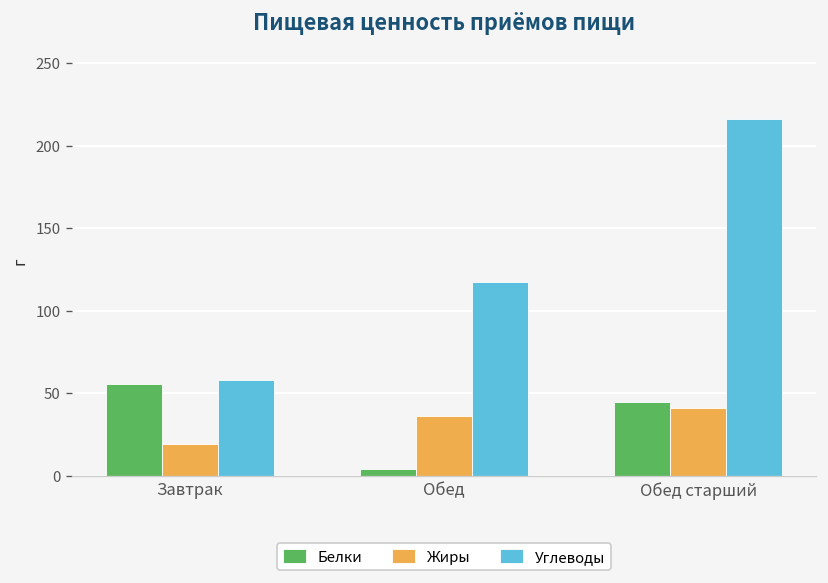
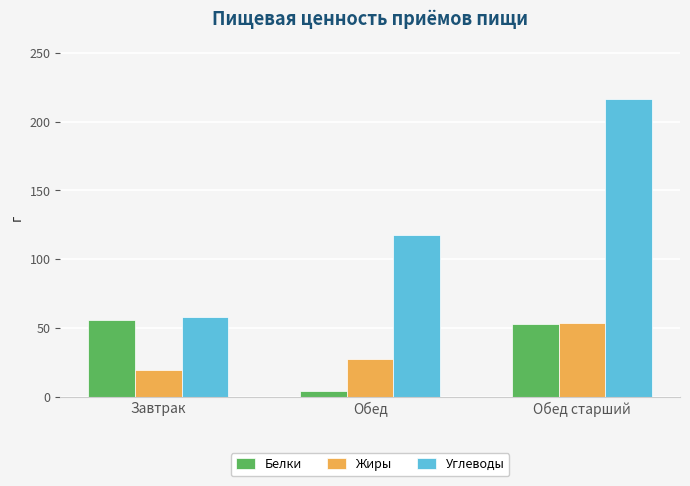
  {
    "Белки": {
      "Завтрак": 56,
      "Обед": 4,
-     "Обед старший": 45
+     "Обед старший": 53
    },
    "Жиры": {
      "Завтрак": 20,
-     "Обед": 36,
-     "Обед старший": 41
+     "Обед": 28,
+     "Обед старший": 53
    },
    "Углеводы": {
      "Завтрак": 58,
      "Обед": 117,
      "Обед старший": 216
    }
  }
